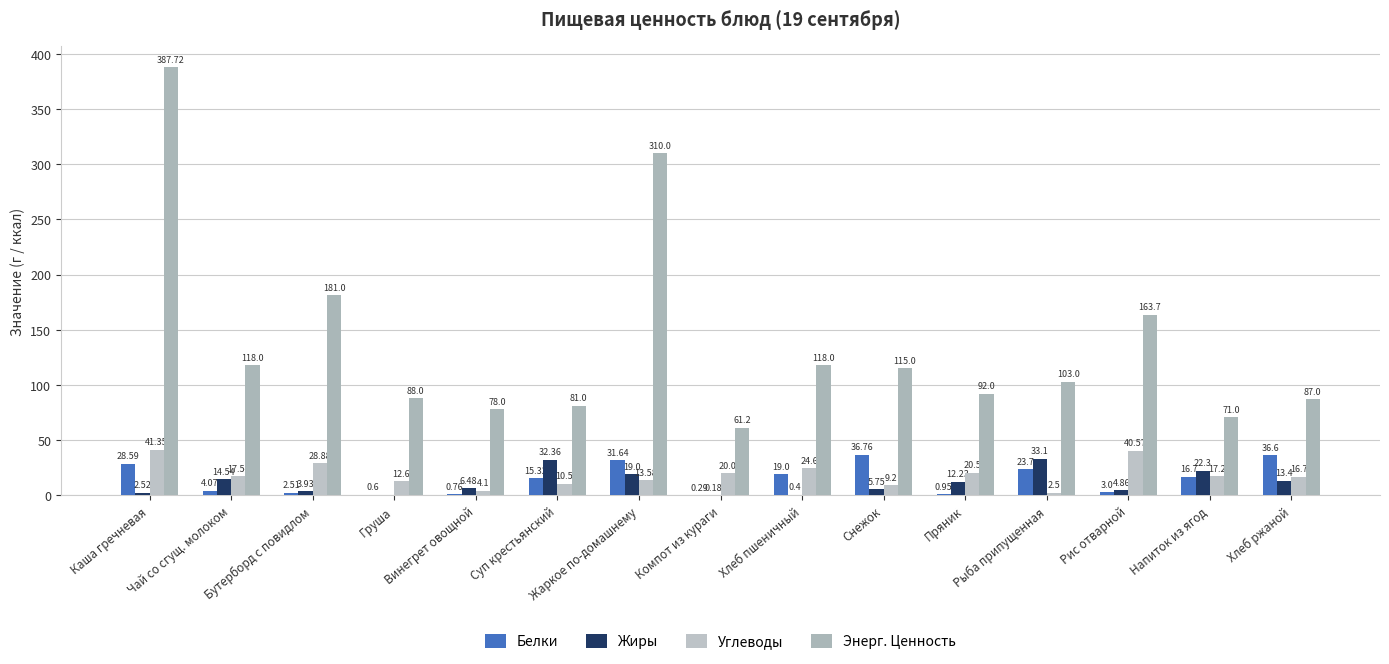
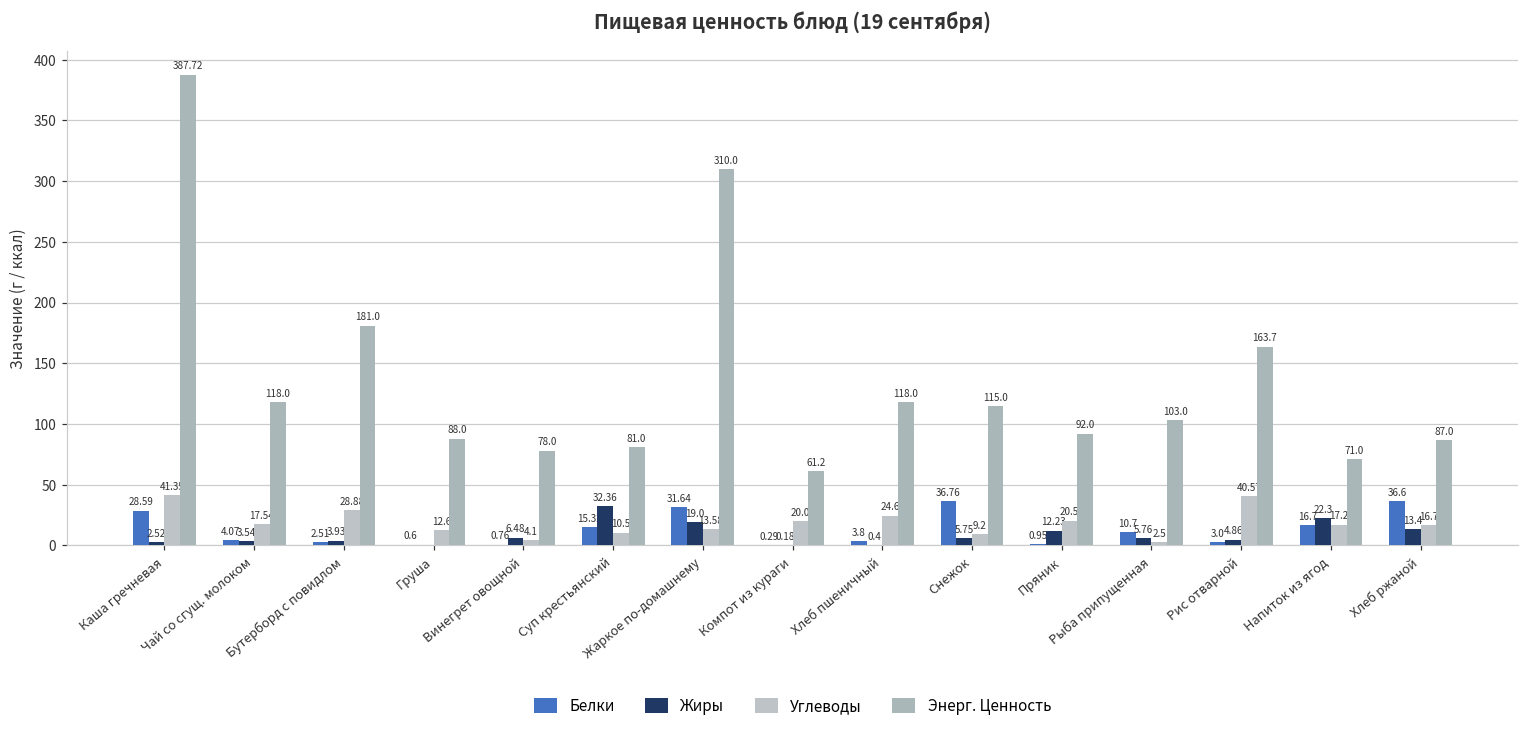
  {
    "Белки": {
      "Каша гречневая": 28.59,
      "Чай со сгущ. молоком": 4.07,
      "Груша": 0.6,
      "Винегрет овощной": 0.76,
      "Суп крестьянский": 15.32,
      "Жаркое по-домашнему": 31.64,
-     "Хлеб пшеничный": 19.0,
+     "Хлеб пшеничный": 3.8,
      "Снежок": 36.76,
      "Пряник": 0.95,
-     "Рыба припущенная": 23.7,
+     "Рыба припущенная": 10.7,
      "Рис отварной": 3.0,
      "Напиток из ягод": 16.7,
      "Хлеб ржаной": 36.6
    },
    "Жиры": {
      "Каша гречневая": 2.52,
-     "Чай со сгущ. молоком": 14.54,
+     "Чай со сгущ. молоком": 3.54,
      "Винегрет овощной": 6.48,
      "Суп крестьянский": 32.36,
      "Жаркое по-домашнему": 19.0,
      "Хлеб пшеничный": 0.4,
      "Снежок": 5.75,
      "Пряник": 12.23,
-     "Рыба припущенная": 33.1,
+     "Рыба припущенная": 5.76,
      "Рис отварной": 4.86,
      "Напиток из ягод": 22.3,
      "Хлеб ржаной": 13.4
    }
  }
